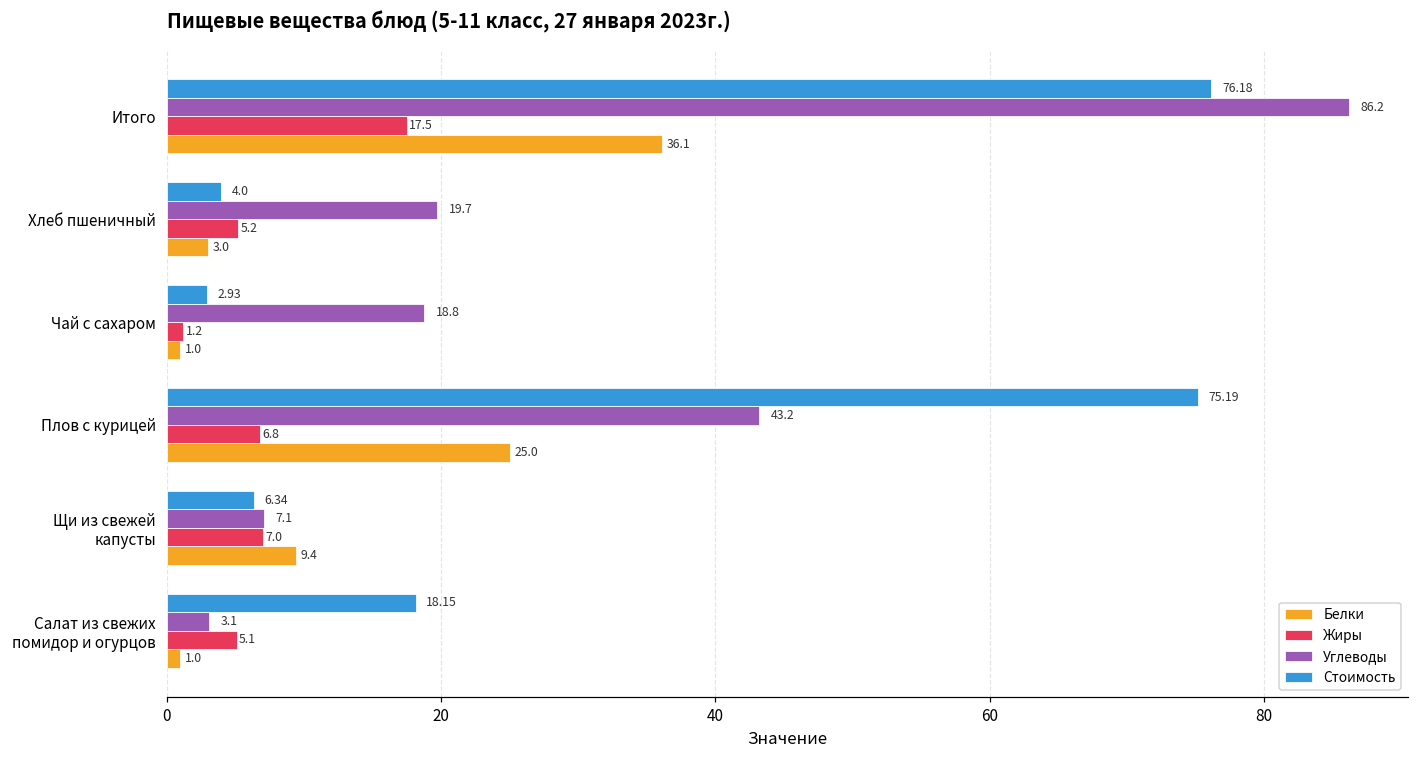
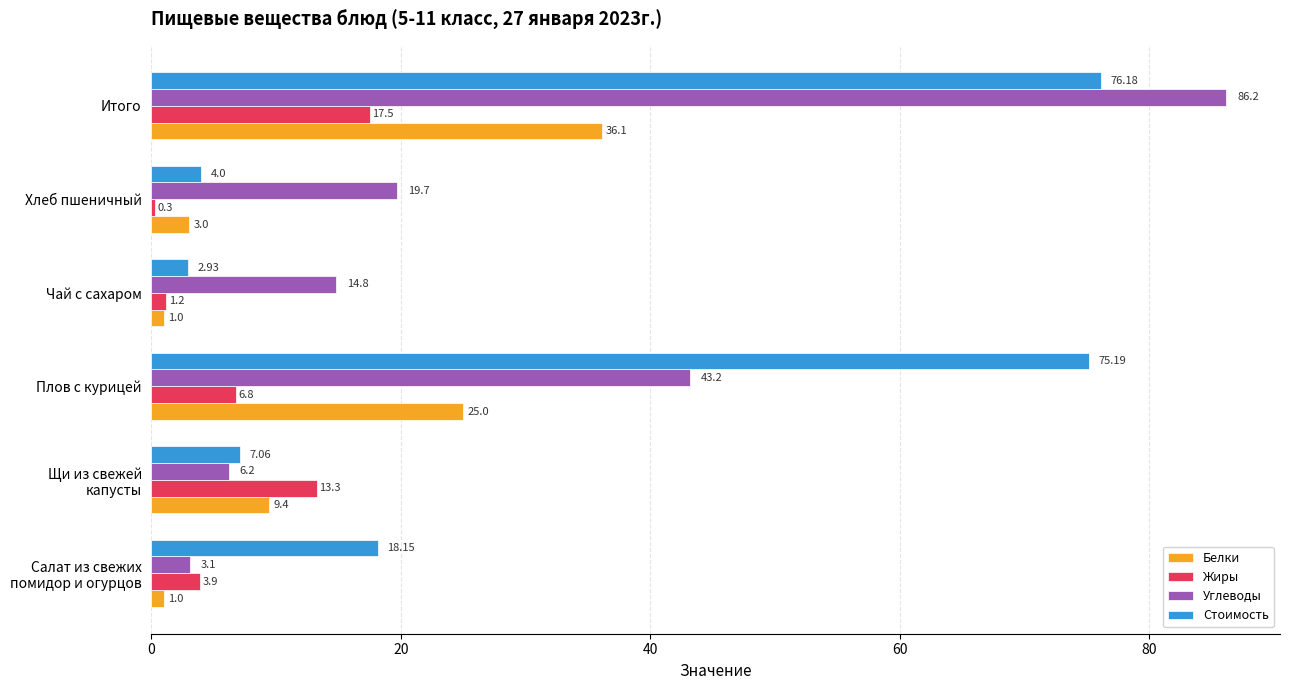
  {
    "Белки": {
      "Итого": 36.1,
      "Хлеб пшеничный": 3.0,
      "Чай с сахаром": 1.0,
      "Плов с курицей": 25.0,
      "Щи из свежей капусты": 9.4,
      "Салат из свежих помидор и огурцов": 1.0
    },
    "Жиры": {
      "Итого": 17.5,
-     "Хлеб пшеничный": 5.2,
+     "Хлеб пшеничный": 0.3,
      "Чай с сахаром": 1.2,
      "Плов с курицей": 6.8,
-     "Щи из свежей капусты": 7.0,
-     "Салат из свежих помидор и огурцов": 5.1
+     "Щи из свежей капусты": 13.3,
+     "Салат из свежих помидор и огурцов": 3.9
    },
    "Углеводы": {
      "Итого": 86.2,
      "Хлеб пшеничный": 19.7,
-     "Чай с сахаром": 18.8,
+     "Чай с сахаром": 14.8,
      "Плов с курицей": 43.2,
-     "Щи из свежей капусты": 7.1,
+     "Щи из свежей капусты": 6.2,
      "Салат из свежих помидор и огурцов": 3.1
    },
    "Стоимость": {
      "Итого": 76.18,
      "Хлеб пшеничный": 4.0,
      "Чай с сахаром": 2.93,
      "Плов с курицей": 75.19,
-     "Щи из свежей капусты": 6.34,
+     "Щи из свежей капусты": 7.06,
      "Салат из свежих помидор и огурцов": 18.15
    }
  }
